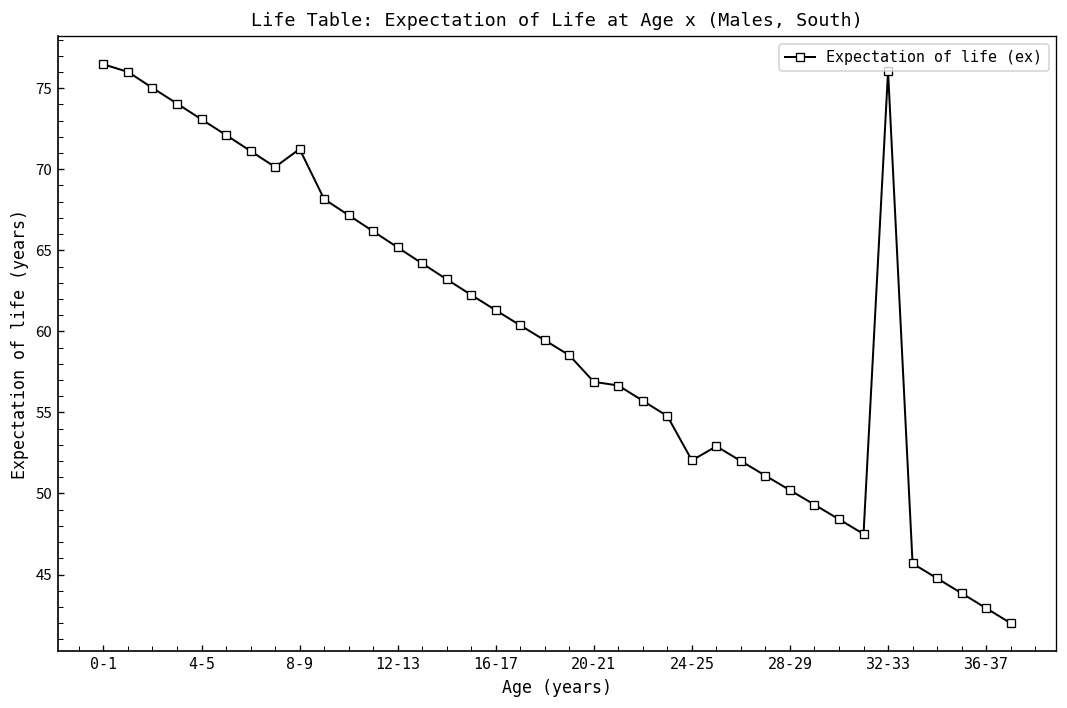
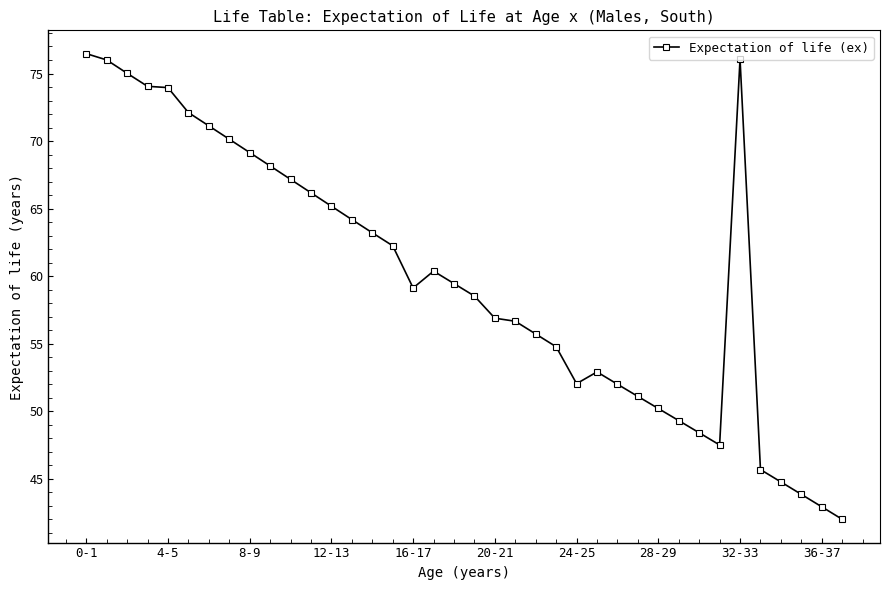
  {
    "0-1": 76.5,
-   "4-5": 73.1,
-   "8-9": 71.2,
+   "4-5": 74.0,
+   "8-9": 69.2,
    "12-13": 65.2,
-   "16-17": 61.3,
+   "16-17": 59.1,
    "20-21": 56.9,
    "24-25": 52.0,
    "28-29": 50.2,
    "36-37": 42.9
  }
